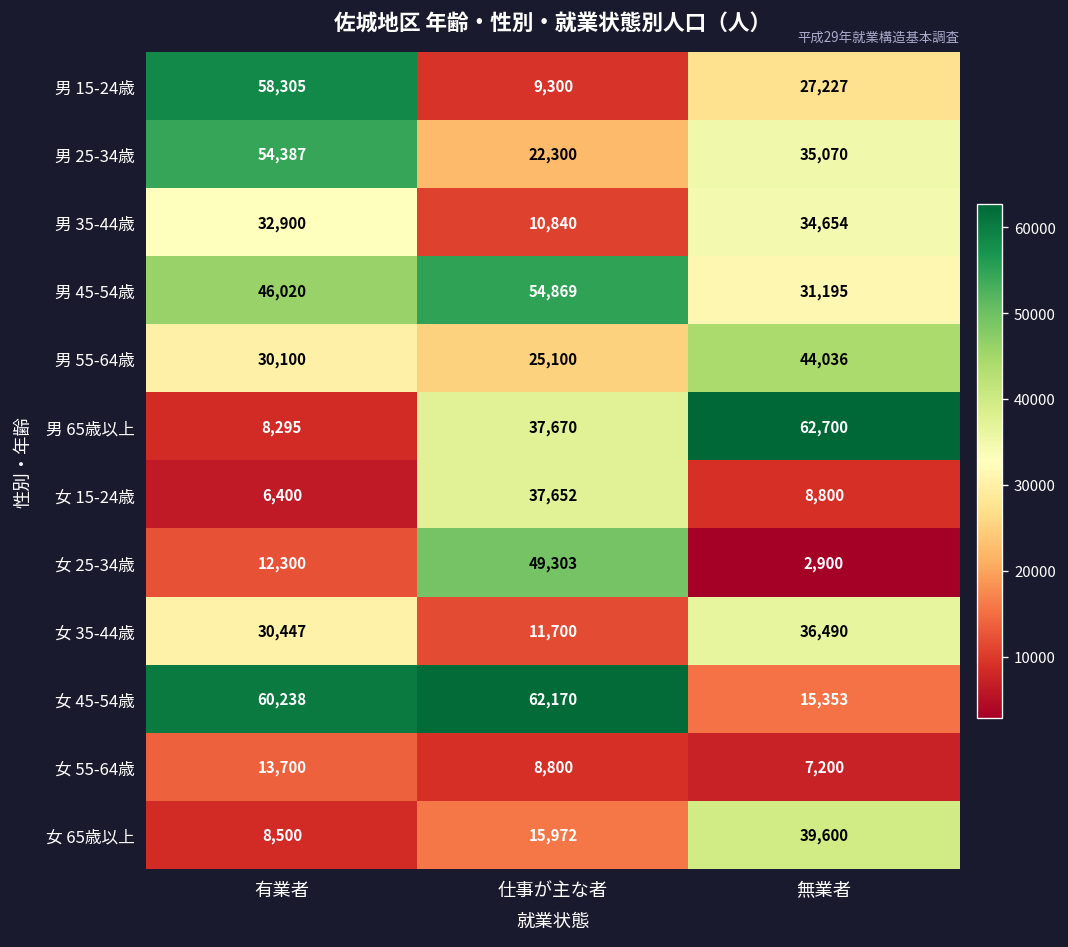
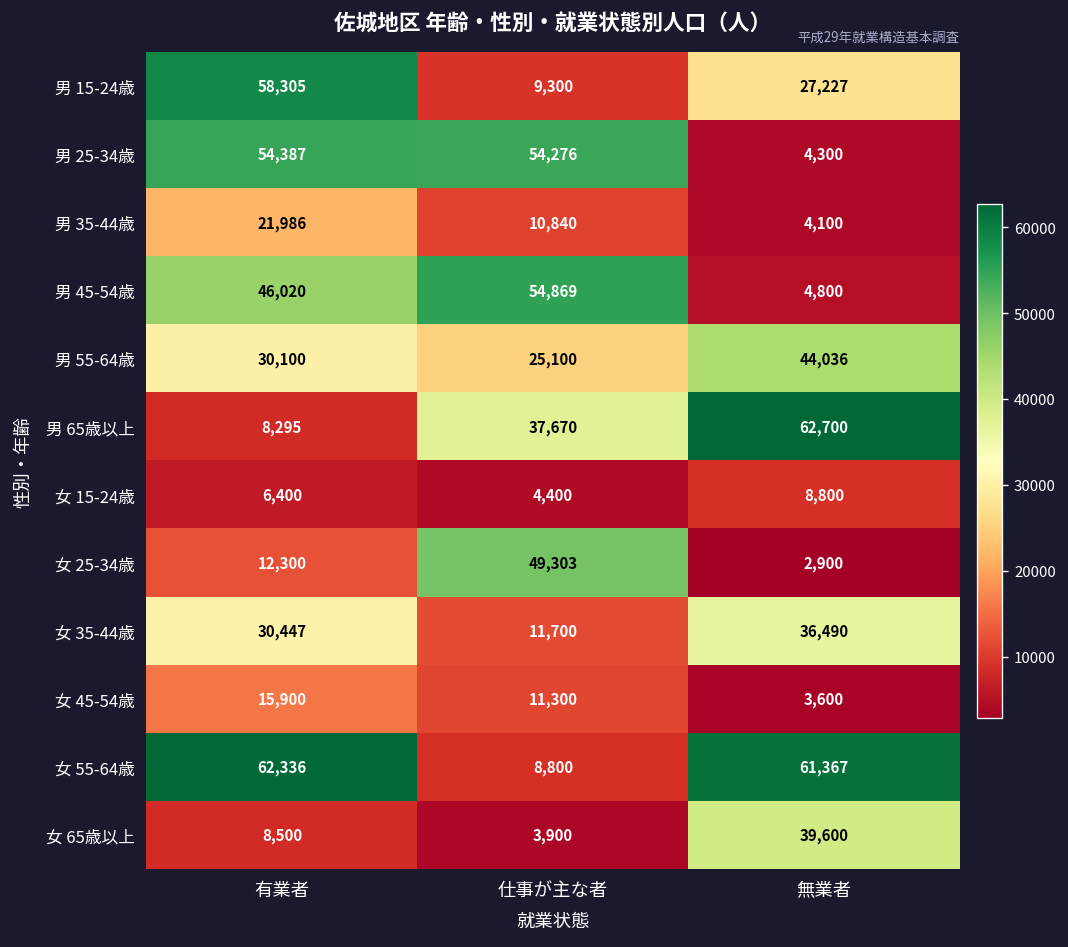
  {
    "男 15-24歳": {
      "有業者": "58,305",
      "仕事が主な者": "9,300",
      "無業者": "27,227"
    },
    "男 25-34歳": {
      "有業者": "54,387",
-     "仕事が主な者": "22,300",
-     "無業者": "35,070"
+     "仕事が主な者": "54,276",
+     "無業者": "4,300"
    },
    "男 35-44歳": {
-     "有業者": "32,900",
+     "有業者": "21,986",
      "仕事が主な者": "10,840",
-     "無業者": "34,654"
+     "無業者": "4,100"
    },
    "男 45-54歳": {
      "有業者": "46,020",
      "仕事が主な者": "54,869",
-     "無業者": "31,195"
+     "無業者": "4,800"
    },
    "男 55-64歳": {
      "有業者": "30,100",
      "仕事が主な者": "25,100",
      "無業者": "44,036"
    },
    "男 65歳以上": {
      "有業者": "8,295",
      "仕事が主な者": "37,670",
      "無業者": "62,700"
    },
    "女 15-24歳": {
      "有業者": "6,400",
-     "仕事が主な者": "37,652",
+     "仕事が主な者": "4,400",
      "無業者": "8,800"
    },
    "女 25-34歳": {
      "有業者": "12,300",
      "仕事が主な者": "49,303",
      "無業者": "2,900"
    },
    "女 35-44歳": {
      "有業者": "30,447",
      "仕事が主な者": "11,700",
      "無業者": "36,490"
    },
    "女 45-54歳": {
-     "有業者": "60,238",
-     "仕事が主な者": "62,170",
-     "無業者": "15,353"
+     "有業者": "15,900",
+     "仕事が主な者": "11,300",
+     "無業者": "3,600"
    },
    "女 55-64歳": {
-     "有業者": "13,700",
+     "有業者": "62,336",
      "仕事が主な者": "8,800",
-     "無業者": "7,200"
+     "無業者": "61,367"
    },
    "女 65歳以上": {
      "有業者": "8,500",
-     "仕事が主な者": "15,972",
+     "仕事が主な者": "3,900",
      "無業者": "39,600"
    }
  }
